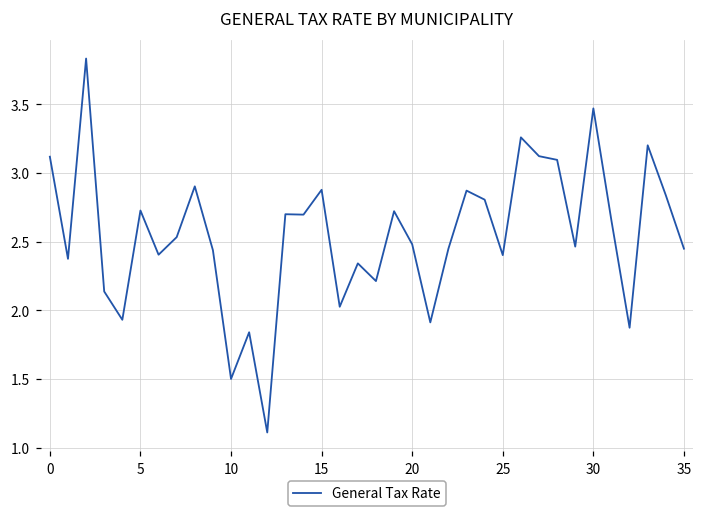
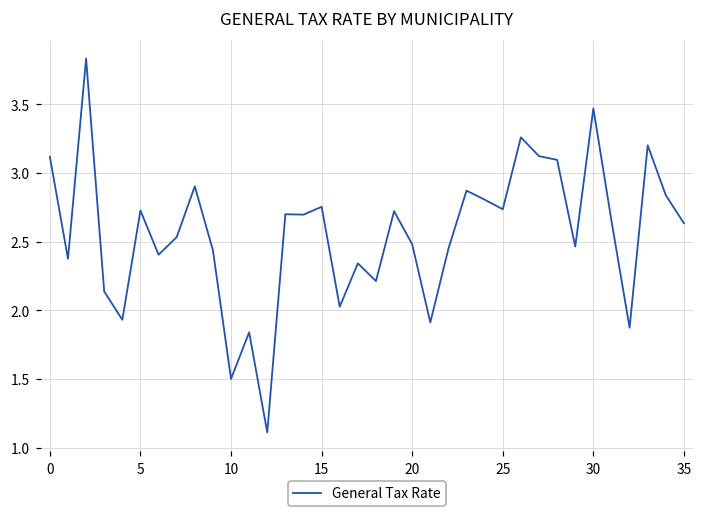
  {
    "0": 3.12,
    "5": 2.73,
    "10": 1.50,
-   "15": 2.88,
+   "15": 2.75,
    "20": 2.48,
-   "25": 2.40,
+   "25": 2.74,
    "30": 3.47,
-   "35": 2.45
+   "35": 2.63
  }
